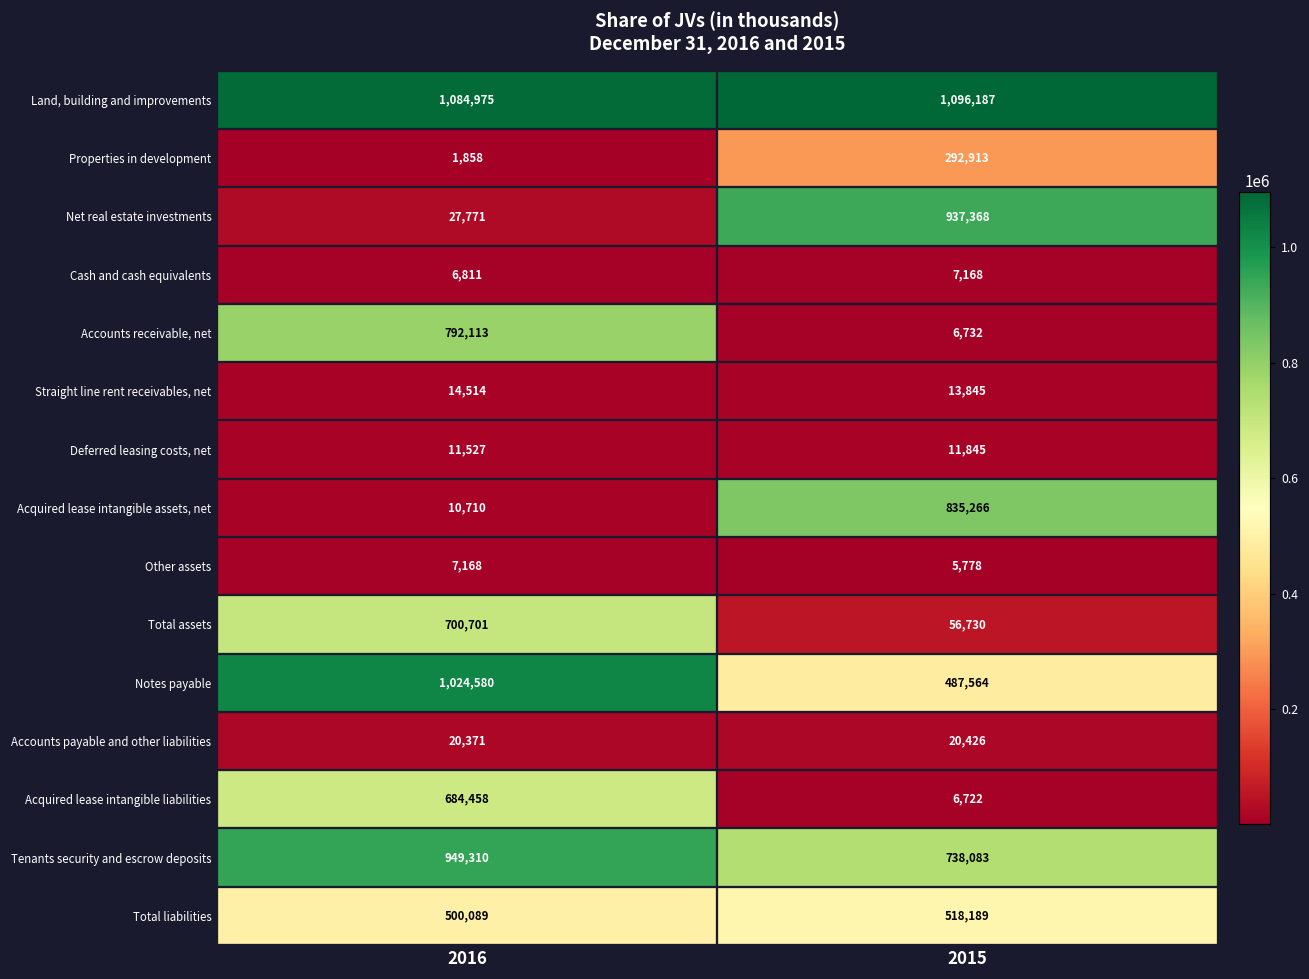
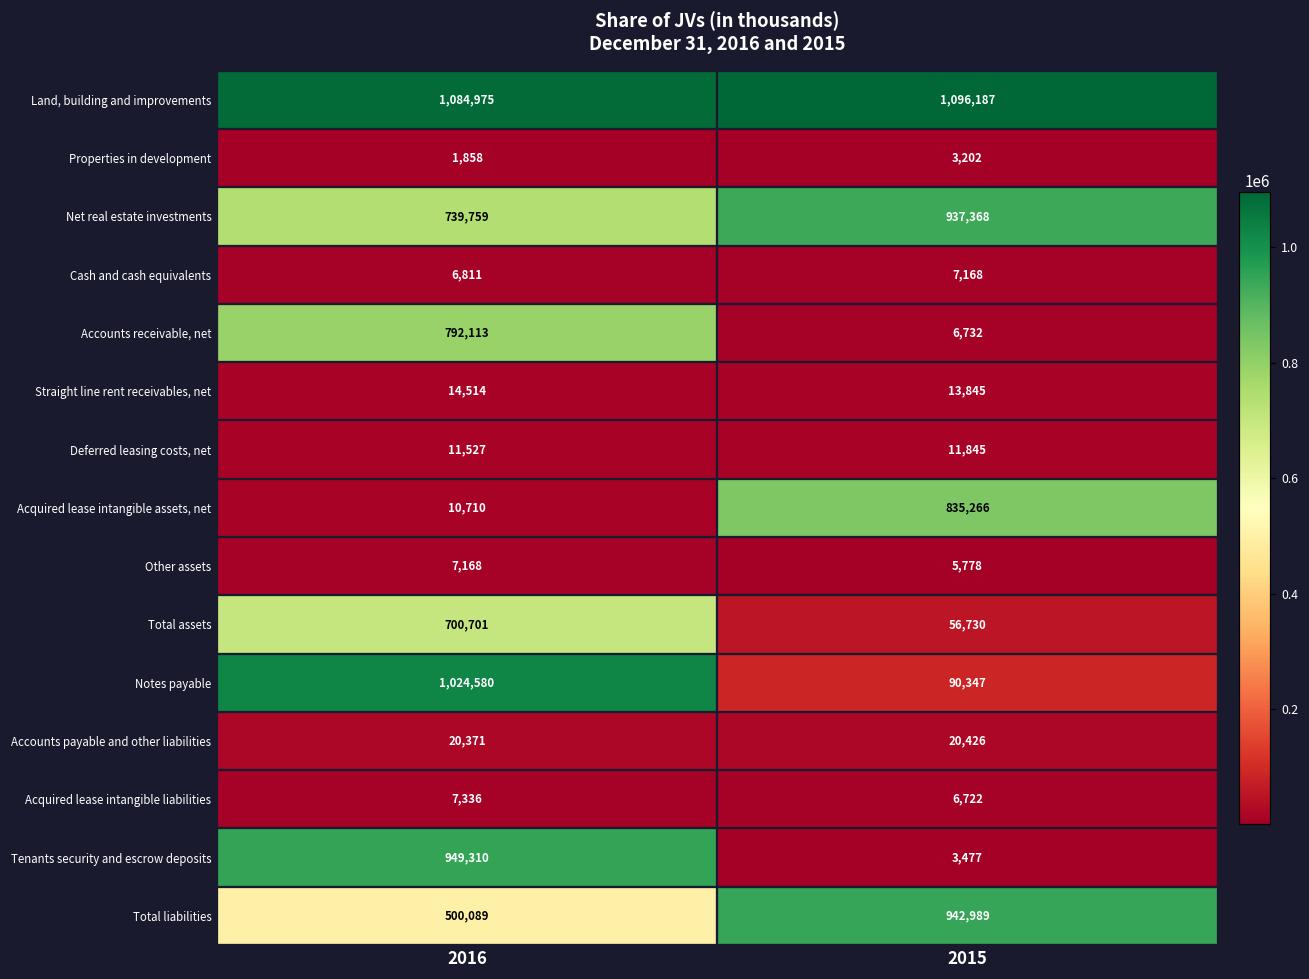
  {
    "Land, building and improvements": {
      "2016": "1,084,975",
      "2015": "1,096,187"
    },
    "Properties in development": {
      "2016": "1,858",
-     "2015": "292,913"
+     "2015": "3,202"
    },
    "Net real estate investments": {
-     "2016": "27,771",
+     "2016": "739,759",
      "2015": "937,368"
    },
    "Cash and cash equivalents": {
      "2016": "6,811",
      "2015": "7,168"
    },
    "Accounts receivable, net": {
      "2016": "792,113",
      "2015": "6,732"
    },
    "Straight line rent receivables, net": {
      "2016": "14,514",
      "2015": "13,845"
    },
    "Deferred leasing costs, net": {
      "2016": "11,527",
      "2015": "11,845"
    },
    "Acquired lease intangible assets, net": {
      "2016": "10,710",
      "2015": "835,266"
    },
    "Other assets": {
      "2016": "7,168",
      "2015": "5,778"
    },
    "Total assets": {
      "2016": "700,701",
      "2015": "56,730"
    },
    "Notes payable": {
      "2016": "1,024,580",
-     "2015": "487,564"
+     "2015": "90,347"
    },
    "Accounts payable and other liabilities": {
      "2016": "20,371",
      "2015": "20,426"
    },
    "Acquired lease intangible liabilities": {
-     "2016": "684,458",
+     "2016": "7,336",
      "2015": "6,722"
    },
    "Tenants security and escrow deposits": {
      "2016": "949,310",
-     "2015": "738,083"
+     "2015": "3,477"
    },
    "Total liabilities": {
      "2016": "500,089",
-     "2015": "518,189"
+     "2015": "942,989"
    }
  }
